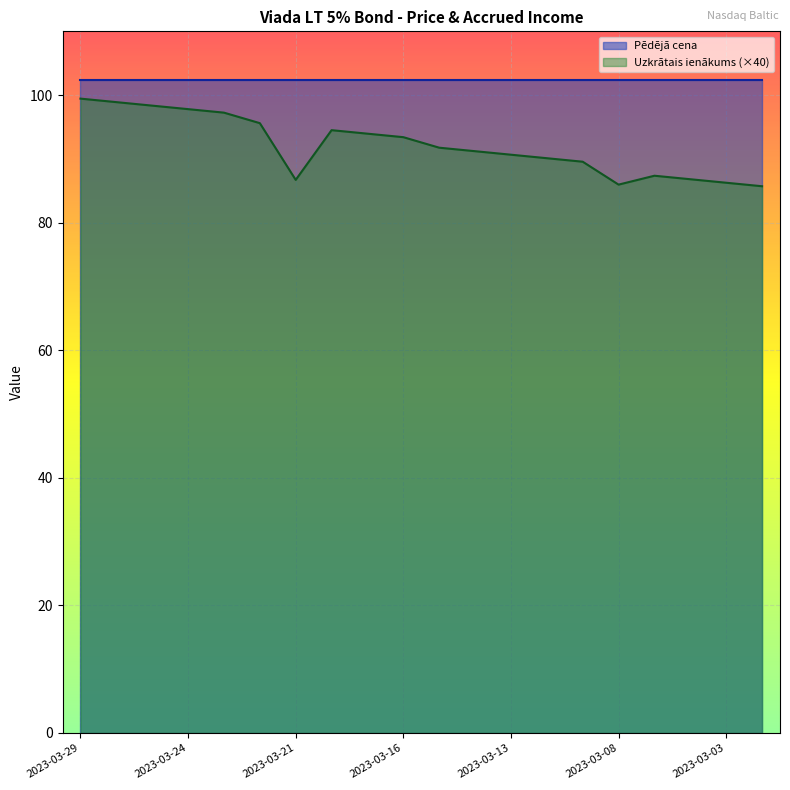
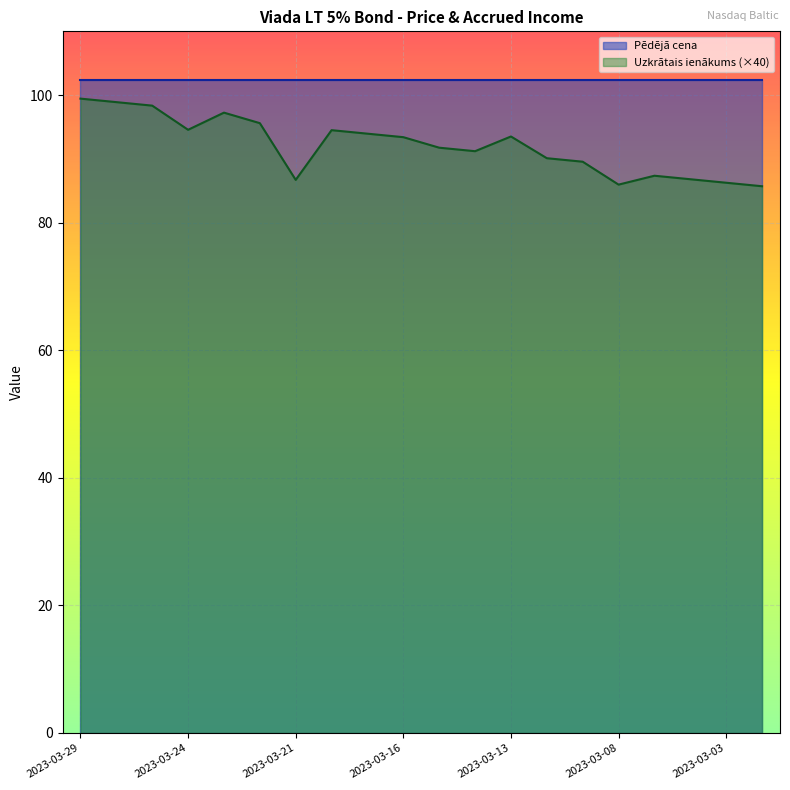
  {
    "Pēdējā cena": {
      "2023-03-29": 102,
      "2023-03-24": 102,
      "2023-03-21": 102,
      "2023-03-16": 102,
      "2023-03-13": 102,
      "2023-03-08": 102,
      "2023-03-03": 102
    },
    "Uzkrātais ienākums (×40)": {
      "2023-03-29": 99,
-     "2023-03-24": 98,
+     "2023-03-24": 95,
      "2023-03-21": 87,
      "2023-03-16": 93,
-     "2023-03-13": 91,
+     "2023-03-13": 94,
      "2023-03-08": 86,
      "2023-03-03": 86
    }
  }
